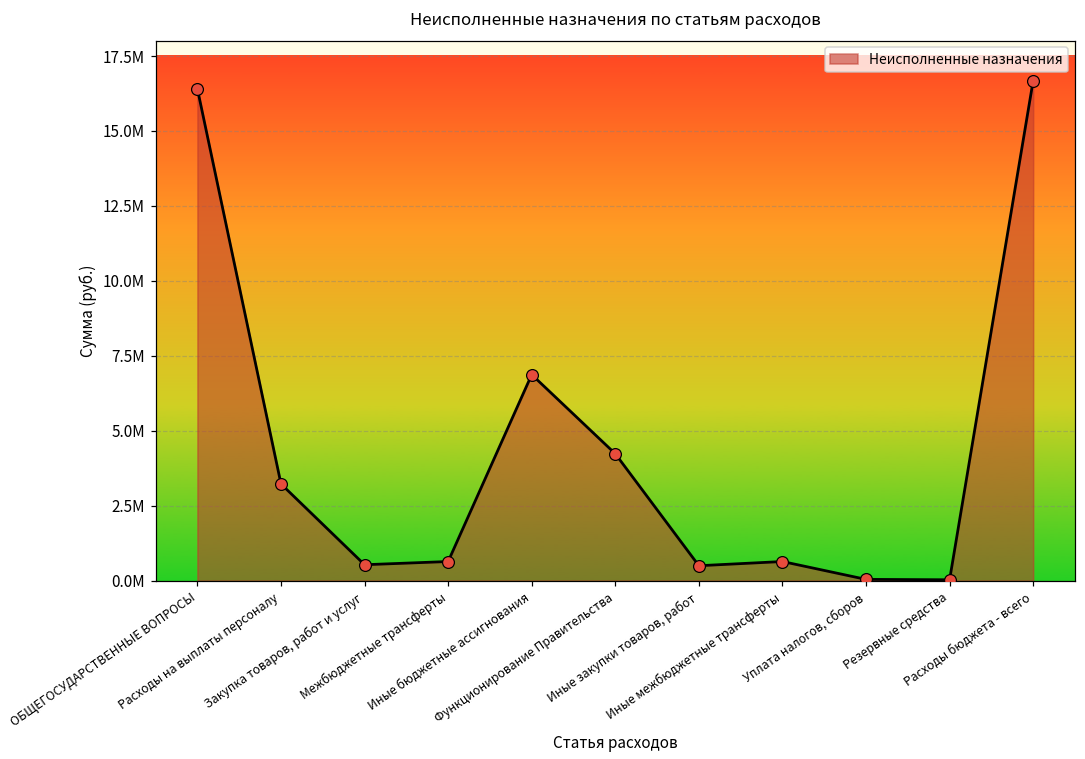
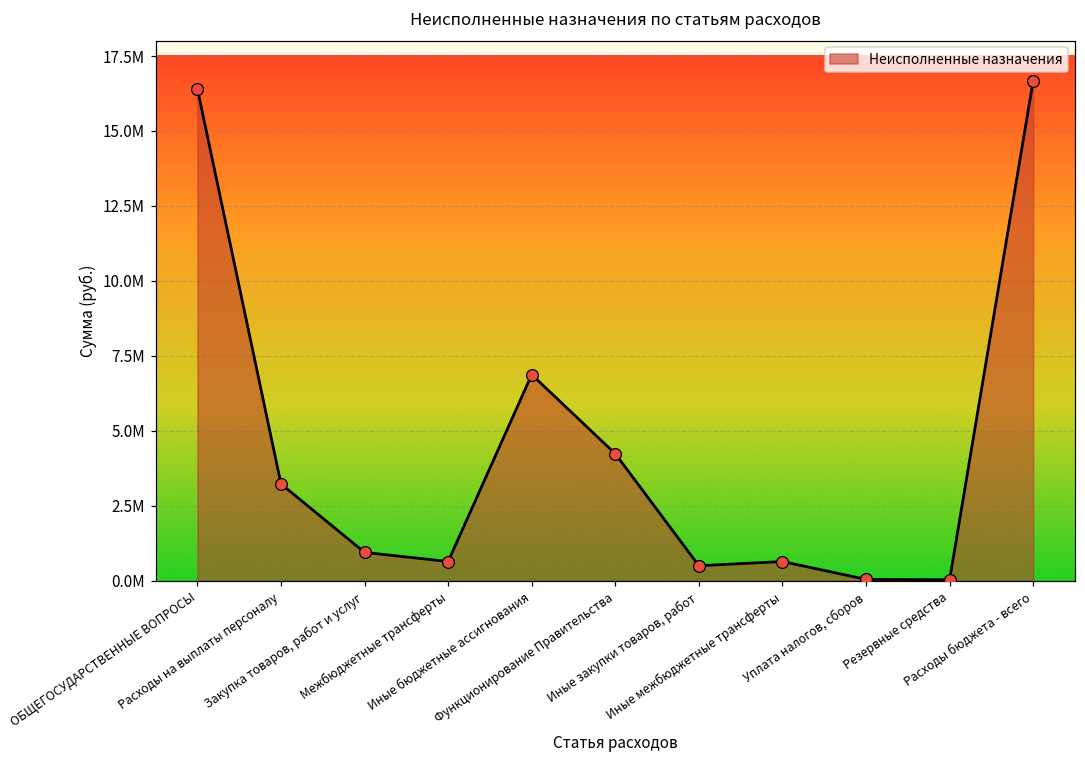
  {
    "ОБЩЕГОСУДАРСТВЕННЫЕ ВОПРОСЫ": 16400000,
    "Расходы на выплаты персоналу": 3200000,
-   "Закупка товаров, работ и услуг": 500000,
+   "Закупка товаров, работ и услуг": 900000,
    "Межбюджетные трансферты": 600000,
    "Иные бюджетные ассигнования": 6900000,
    "Функционирование Правительства": 4200000,
    "Иные закупки товаров, работ": 500000,
    "Иные межбюджетные трансферты": 600000,
    "Уплата налогов, сборов": 0,
    "Резервные средства": 0,
    "Расходы бюджета - всего": 16700000
  }
